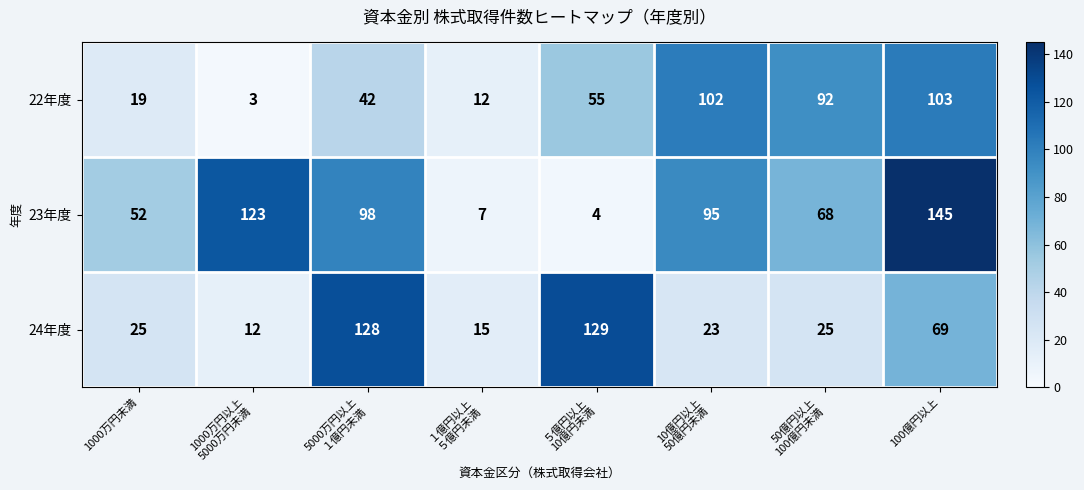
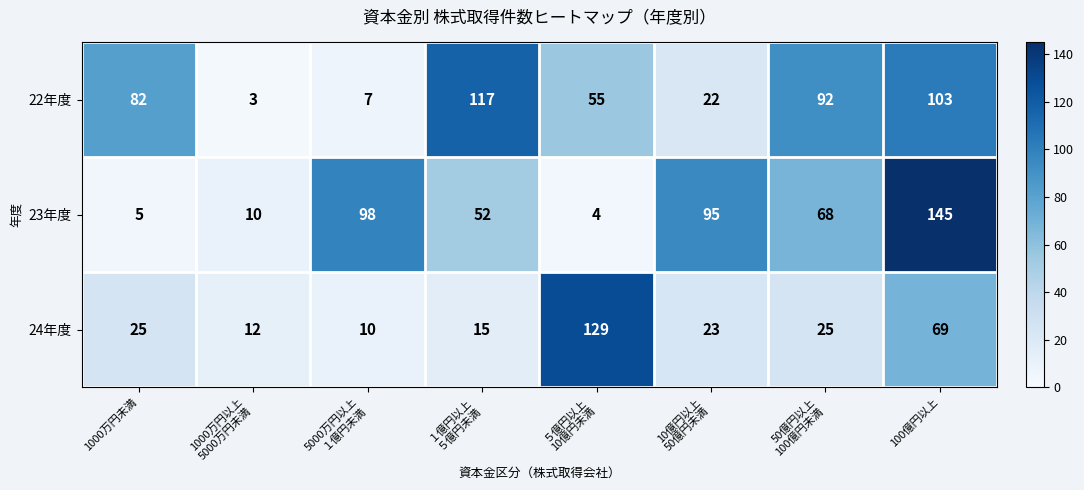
  {
    "22年度": {
-     "1000万円未満": 19,
+     "1000万円未満": 82,
      "1000万円以上 5000万円未満": 3,
-     "5000万円以上 １億円未満": 42,
-     "１億円以上 ５億円未満": 12,
+     "5000万円以上 １億円未満": 7,
+     "１億円以上 ５億円未満": 117,
      "５億円以上 10億円未満": 55,
-     "10億円以上 50億円未満": 102,
+     "10億円以上 50億円未満": 22,
      "50億円以上 100億円未満": 92,
      "100億円以上": 103
    },
    "23年度": {
-     "1000万円未満": 52,
-     "1000万円以上 5000万円未満": 123,
+     "1000万円未満": 5,
+     "1000万円以上 5000万円未満": 10,
      "5000万円以上 １億円未満": 98,
-     "１億円以上 ５億円未満": 7,
+     "１億円以上 ５億円未満": 52,
      "５億円以上 10億円未満": 4,
      "10億円以上 50億円未満": 95,
      "50億円以上 100億円未満": 68,
      "100億円以上": 145
    },
    "24年度": {
      "1000万円未満": 25,
      "1000万円以上 5000万円未満": 12,
-     "5000万円以上 １億円未満": 128,
+     "5000万円以上 １億円未満": 10,
      "１億円以上 ５億円未満": 15,
      "５億円以上 10億円未満": 129,
      "10億円以上 50億円未満": 23,
      "50億円以上 100億円未満": 25,
      "100億円以上": 69
    }
  }
